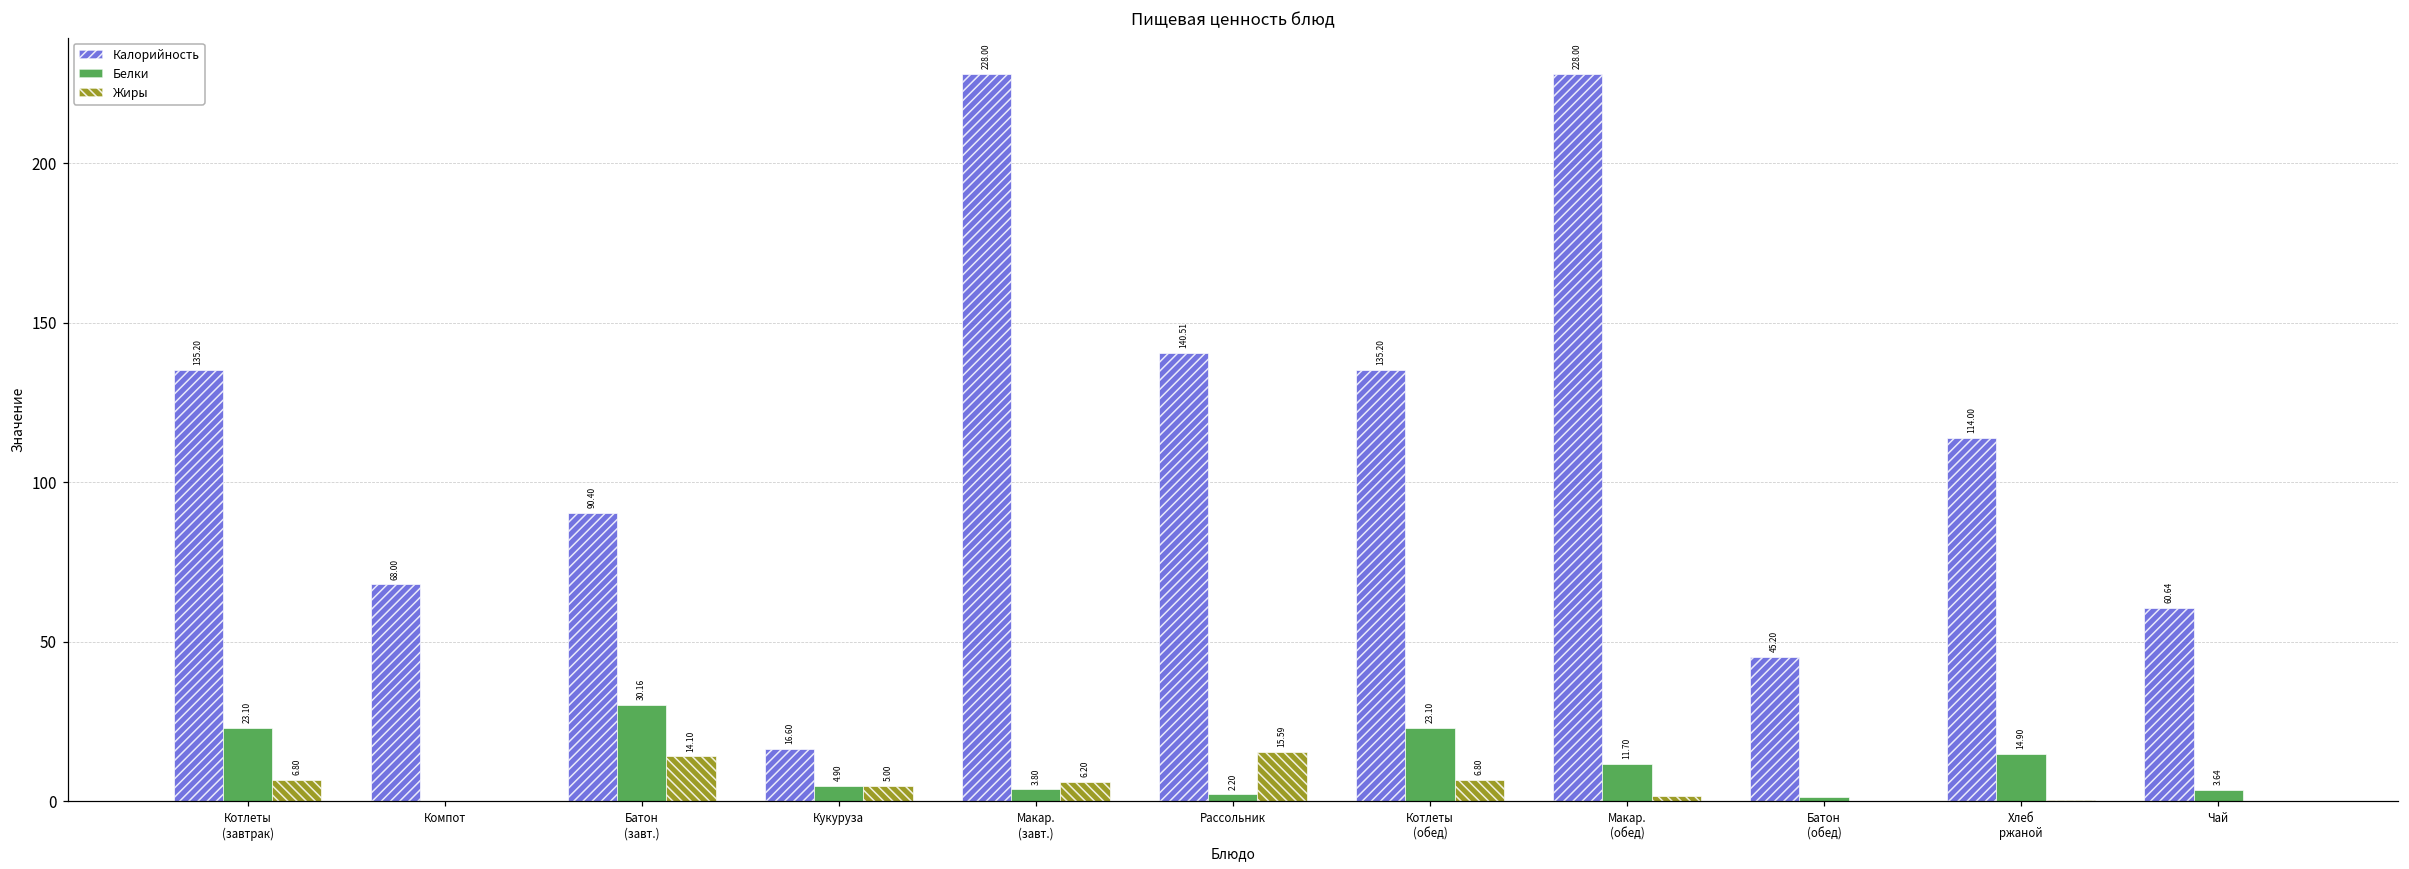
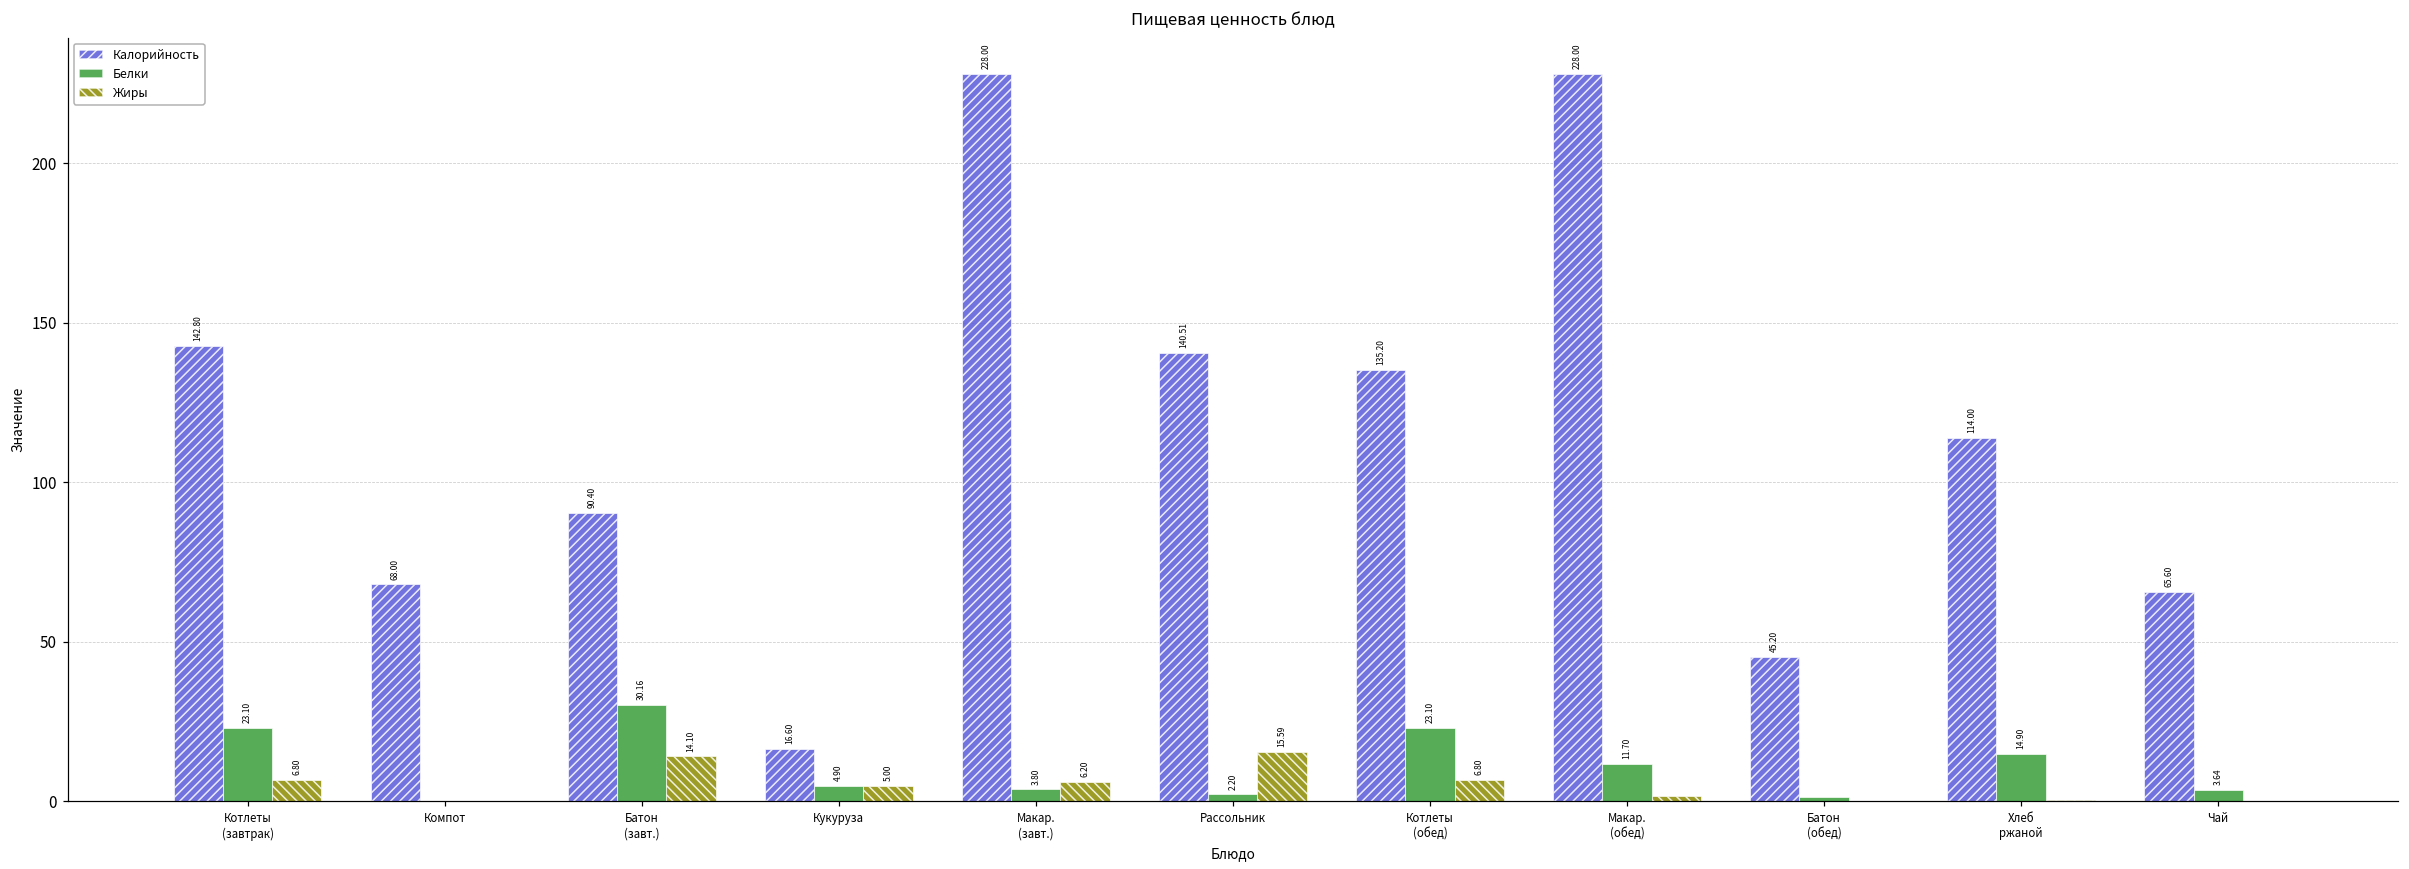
  {
    "Калорийность": {
-     "Котлеты (завтрак)": 135.20,
+     "Котлеты (завтрак)": 142.80,
      "Компот": 68.00,
      "Батон (завт.)": 90.40,
      "Кукуруза": 16.60,
      "Макар. (завт.)": 228.00,
      "Рассольник": 140.51,
      "Котлеты (обед)": 135.20,
      "Макар. (обед)": 228.00,
      "Батон (обед)": 45.20,
      "Хлеб ржаной": 114.00,
-     "Чай": 60.64
+     "Чай": 65.60
    },
    "Белки": {
      "Котлеты (завтрак)": 23.10,
      "Батон (завт.)": 30.16,
      "Кукуруза": 4.90,
      "Макар. (завт.)": 3.80,
      "Рассольник": 2.20,
      "Котлеты (обед)": 23.10,
      "Макар. (обед)": 11.70,
      "Хлеб ржаной": 14.90,
      "Чай": 3.64
    },
    "Жиры": {
      "Котлеты (завтрак)": 6.80,
      "Батон (завт.)": 14.10,
      "Кукуруза": 5.00,
      "Макар. (завт.)": 6.20,
      "Рассольник": 15.59,
      "Котлеты (обед)": 6.80
    }
  }
